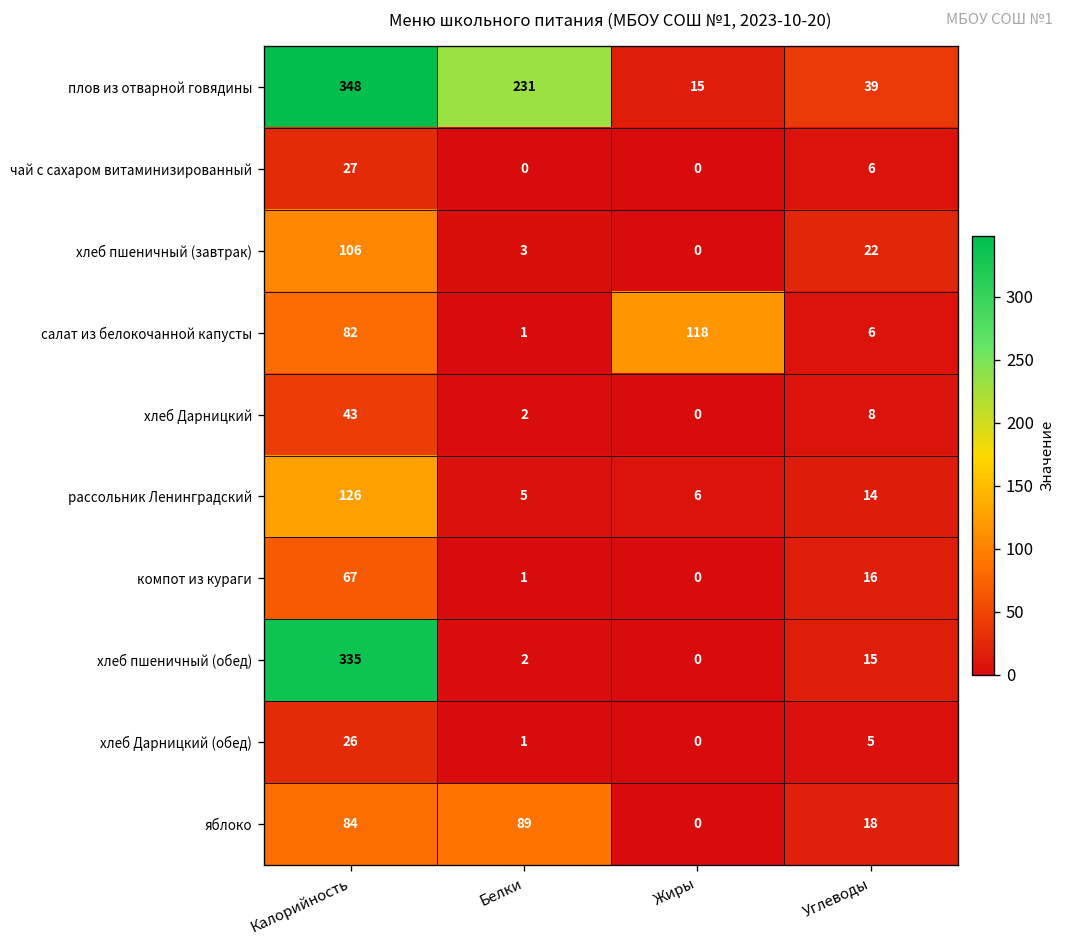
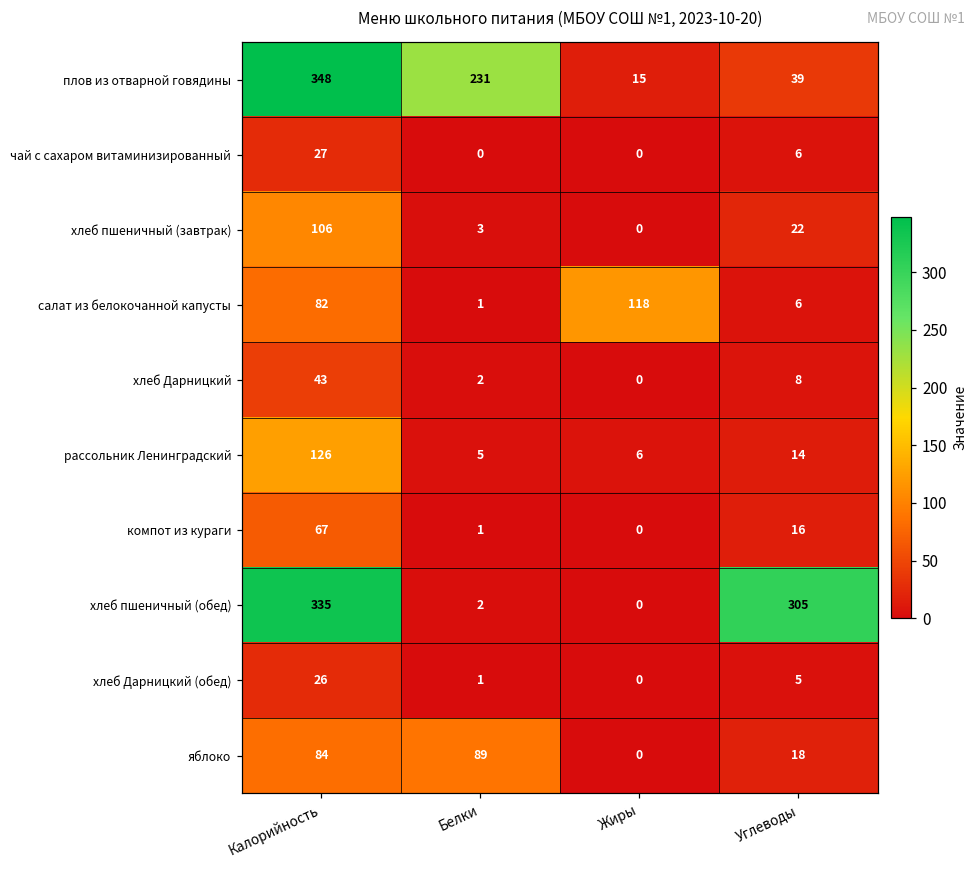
  {
    "плов из отварной говядины": {
      "Калорийность": 348,
      "Белки": 231,
      "Жиры": 15,
      "Углеводы": 39
    },
    "чай с сахаром витаминизированный": {
      "Калорийность": 27,
      "Белки": 0,
      "Жиры": 0,
      "Углеводы": 6
    },
    "хлеб пшеничный (завтрак)": {
      "Калорийность": 106,
      "Белки": 3,
      "Жиры": 0,
      "Углеводы": 22
    },
    "салат из белокочанной капусты": {
      "Калорийность": 82,
      "Белки": 1,
      "Жиры": 118,
      "Углеводы": 6
    },
    "хлеб Дарницкий": {
      "Калорийность": 43,
      "Белки": 2,
      "Жиры": 0,
      "Углеводы": 8
    },
    "рассольник Ленинградский": {
      "Калорийность": 126,
      "Белки": 5,
      "Жиры": 6,
      "Углеводы": 14
    },
    "компот из кураги": {
      "Калорийность": 67,
      "Белки": 1,
      "Жиры": 0,
      "Углеводы": 16
    },
    "хлеб пшеничный (обед)": {
      "Калорийность": 335,
      "Белки": 2,
      "Жиры": 0,
-     "Углеводы": 15
+     "Углеводы": 305
    },
    "хлеб Дарницкий (обед)": {
      "Калорийность": 26,
      "Белки": 1,
      "Жиры": 0,
      "Углеводы": 5
    },
    "яблоко": {
      "Калорийность": 84,
      "Белки": 89,
      "Жиры": 0,
      "Углеводы": 18
    }
  }
